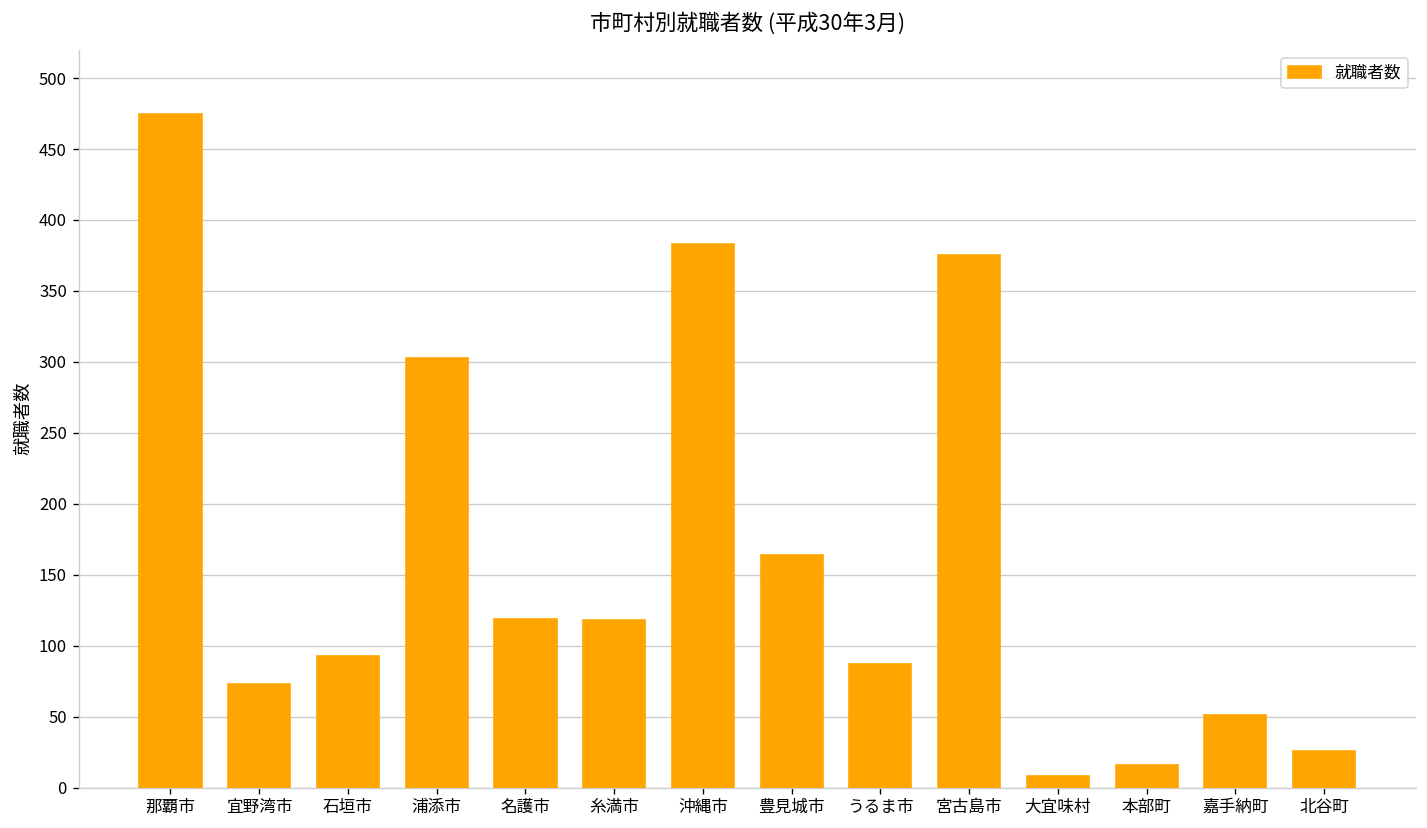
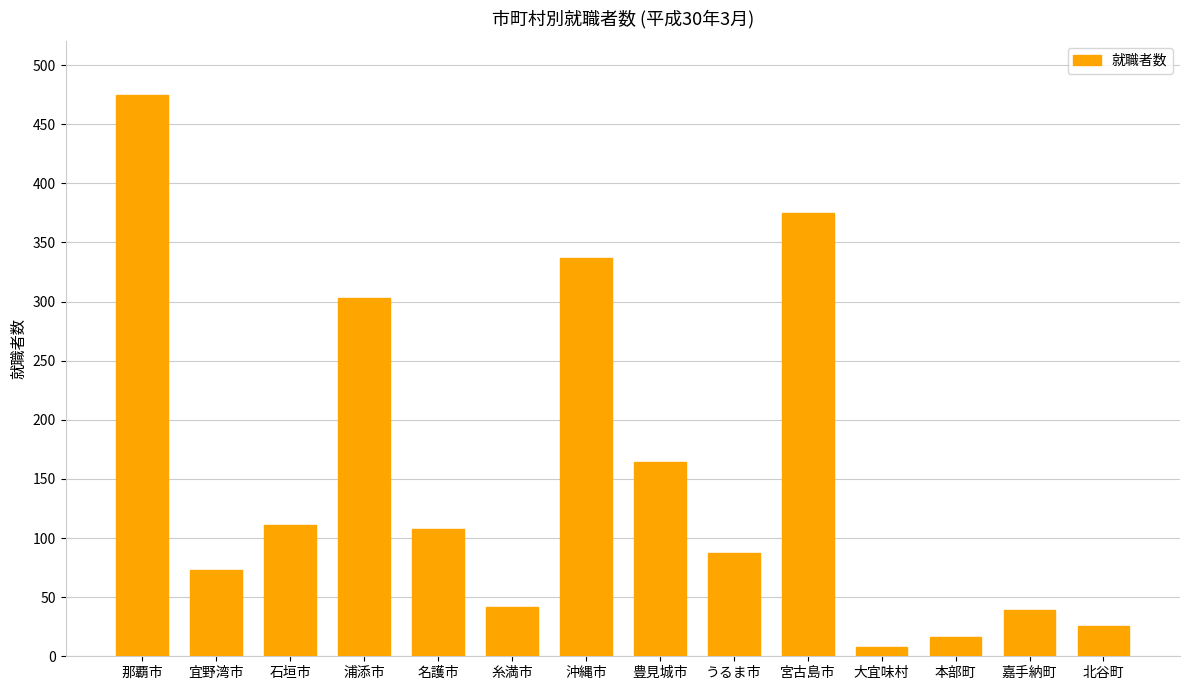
  {
    "那覇市": 475,
    "宜野湾市": 73,
-   "石垣市": 93,
+   "石垣市": 111,
    "浦添市": 303,
-   "名護市": 119,
-   "糸満市": 118,
-   "沖縄市": 383,
+   "名護市": 108,
+   "糸満市": 42,
+   "沖縄市": 337,
    "豊見城市": 164,
    "うるま市": 87,
    "宮古島市": 375,
    "大宜味村": 8,
    "本部町": 16,
-   "嘉手納町": 51,
+   "嘉手納町": 39,
    "北谷町": 26
  }
